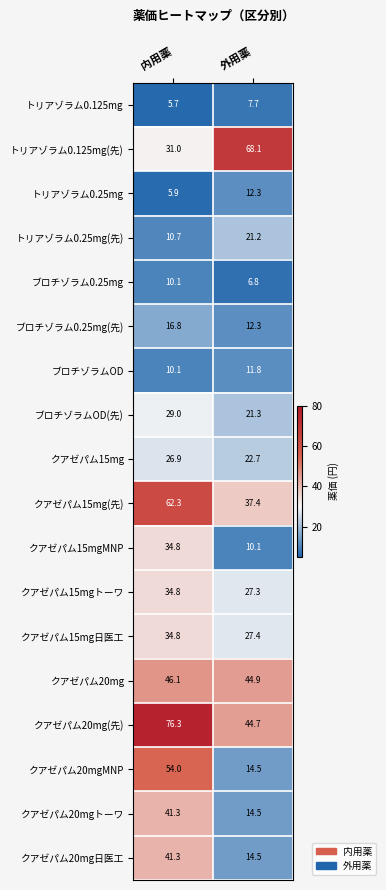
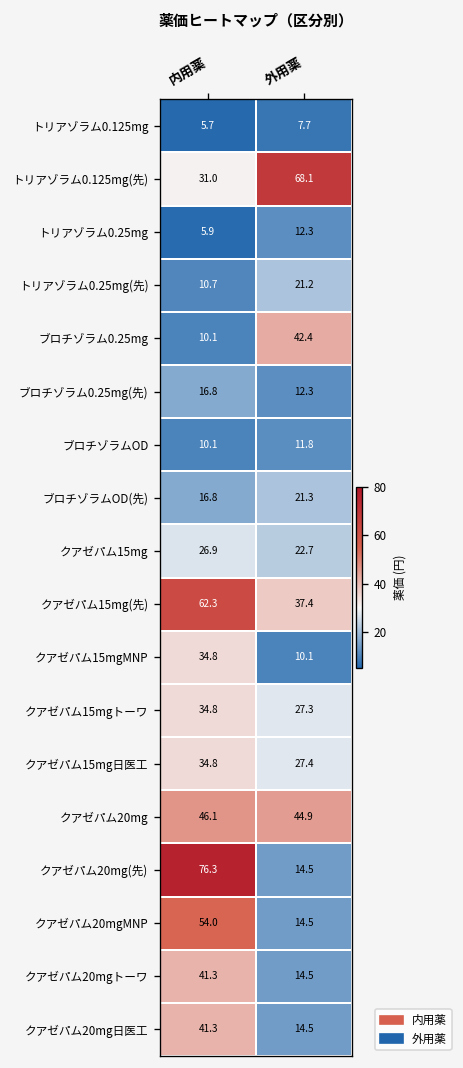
  {
    "トリアゾラム0.125mg": {
      "内用薬": 5.7,
      "外用薬": 7.7
    },
    "トリアゾラム0.125mg(先)": {
      "内用薬": 31.0,
      "外用薬": 68.1
    },
    "トリアゾラム0.25mg": {
      "内用薬": 5.9,
      "外用薬": 12.3
    },
    "トリアゾラム0.25mg(先)": {
      "内用薬": 10.7,
      "外用薬": 21.2
    },
    "ブロチゾラム0.25mg": {
      "内用薬": 10.1,
-     "外用薬": 6.8
+     "外用薬": 42.4
    },
    "ブロチゾラム0.25mg(先)": {
      "内用薬": 16.8,
      "外用薬": 12.3
    },
    "ブロチゾラムOD": {
      "内用薬": 10.1,
      "外用薬": 11.8
    },
    "ブロチゾラムOD(先)": {
-     "内用薬": 29.0,
+     "内用薬": 16.8,
      "外用薬": 21.3
    },
    "クアゼパム15mg": {
      "内用薬": 26.9,
      "外用薬": 22.7
    },
    "クアゼパム15mg(先)": {
      "内用薬": 62.3,
      "外用薬": 37.4
    },
    "クアゼパム15mgMNP": {
      "内用薬": 34.8,
      "外用薬": 10.1
    },
    "クアゼパム15mgトーワ": {
      "内用薬": 34.8,
      "外用薬": 27.3
    },
    "クアゼパム15mg日医工": {
      "内用薬": 34.8,
      "外用薬": 27.4
    },
    "クアゼパム20mg": {
      "内用薬": 46.1,
      "外用薬": 44.9
    },
    "クアゼパム20mg(先)": {
      "内用薬": 76.3,
-     "外用薬": 44.7
+     "外用薬": 14.5
    },
    "クアゼパム20mgMNP": {
      "内用薬": 54.0,
      "外用薬": 14.5
    },
    "クアゼパム20mgトーワ": {
      "内用薬": 41.3,
      "外用薬": 14.5
    },
    "クアゼパム20mg日医工": {
      "内用薬": 41.3,
      "外用薬": 14.5
    }
  }
